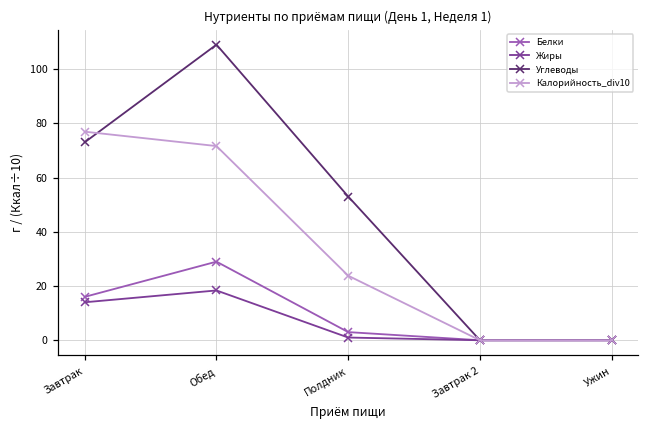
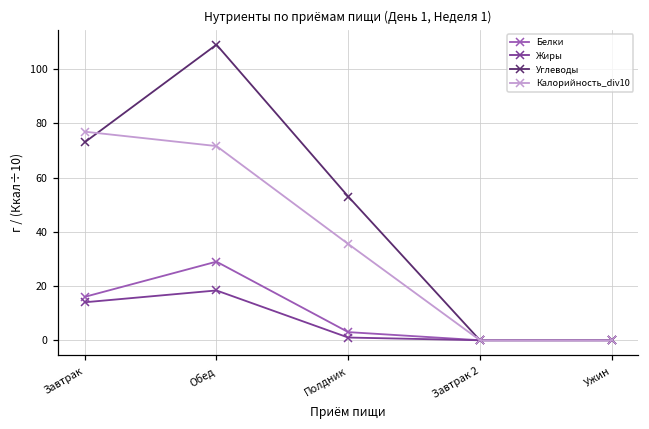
  {
    "Калорийность_div10": {
      "Завтрак": 77,
      "Обед": 72,
-     "Полдник": 24
+     "Полдник": 36
    }
  }
